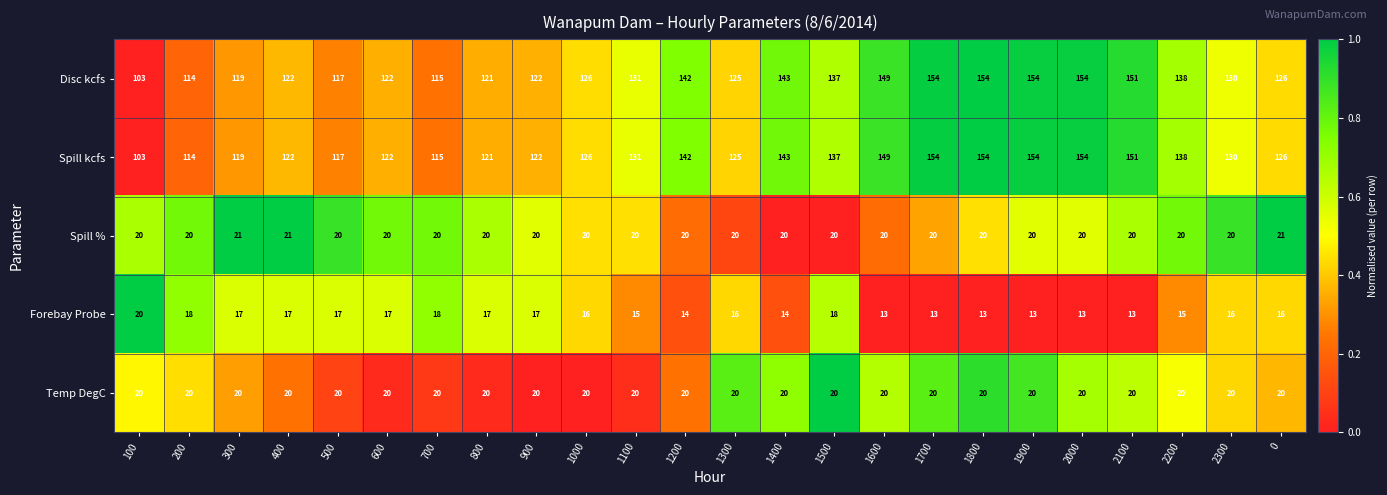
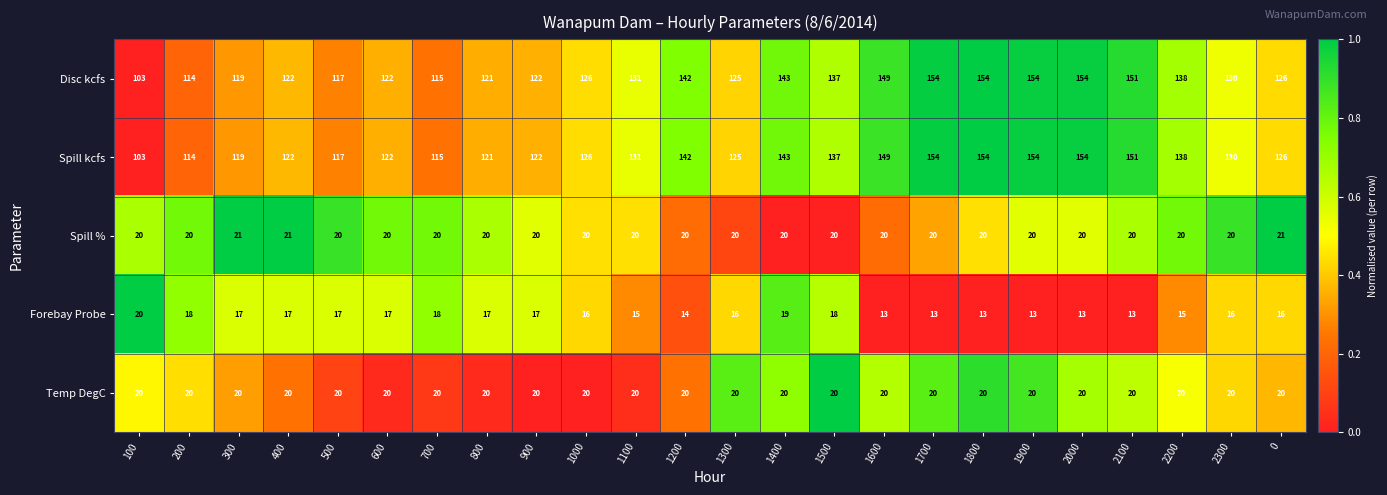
  {
    "Disc kcfs": {
      "100": 103,
      "200": 114,
      "300": 119,
      "400": 122,
      "500": 117,
      "600": 122,
      "700": 115,
      "800": 121,
      "900": 122,
      "1000": 126,
      "1100": 131,
      "1200": 142,
      "1300": 125,
      "1400": 143,
      "1500": 137,
      "1600": 149,
      "1700": 154,
      "1800": 154,
      "1900": 154,
      "2000": 154,
      "2100": 151,
      "2200": 138,
      "2300": 130,
      "0": 126
    },
    "Spill kcfs": {
      "100": 103,
      "200": 114,
      "300": 119,
      "400": 122,
      "500": 117,
      "600": 122,
      "700": 115,
      "800": 121,
      "900": 122,
      "1000": 126,
      "1100": 131,
      "1200": 142,
      "1300": 125,
      "1400": 143,
      "1500": 137,
      "1600": 149,
      "1700": 154,
      "1800": 154,
      "1900": 154,
      "2000": 154,
      "2100": 151,
      "2200": 138,
      "2300": 130,
      "0": 126
    },
    "Spill %": {
      "100": 20,
      "200": 20,
      "300": 21,
      "400": 21,
      "500": 20,
      "600": 20,
      "700": 20,
      "800": 20,
      "900": 20,
      "1000": 20,
      "1100": 20,
      "1200": 20,
      "1300": 20,
      "1400": 20,
      "1500": 20,
      "1600": 20,
      "1700": 20,
      "1800": 20,
      "1900": 20,
      "2000": 20,
      "2100": 20,
      "2200": 20,
      "2300": 20,
      "0": 21
    },
    "Forebay Probe": {
      "100": 20,
      "200": 18,
      "300": 17,
      "400": 17,
      "500": 17,
      "600": 17,
      "700": 18,
      "800": 17,
      "900": 17,
      "1000": 16,
      "1100": 15,
      "1200": 14,
      "1300": 16,
-     "1400": 14,
+     "1400": 19,
      "1500": 18,
      "1600": 13,
      "1700": 13,
      "1800": 13,
      "1900": 13,
      "2000": 13,
      "2100": 13,
      "2200": 15,
      "2300": 16,
      "0": 16
    },
    "Temp DegC": {
      "100": 20,
      "200": 20,
      "300": 20,
      "400": 20,
      "500": 20,
      "600": 20,
      "700": 20,
      "800": 20,
      "900": 20,
      "1000": 20,
      "1100": 20,
      "1200": 20,
      "1300": 20,
      "1400": 20,
      "1500": 20,
      "1600": 20,
      "1700": 20,
      "1800": 20,
      "1900": 20,
      "2000": 20,
      "2100": 20,
      "2200": 20,
      "2300": 20,
      "0": 20
    }
  }
